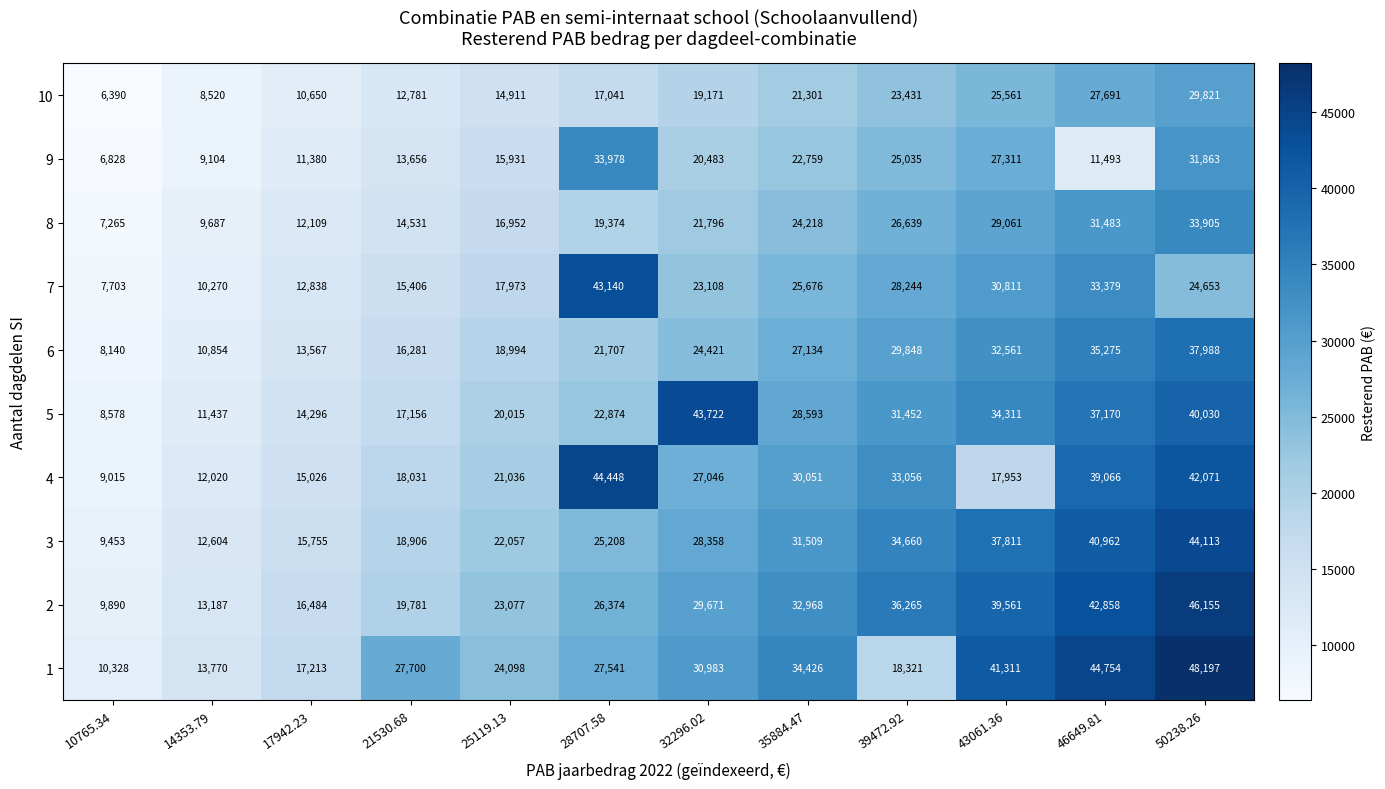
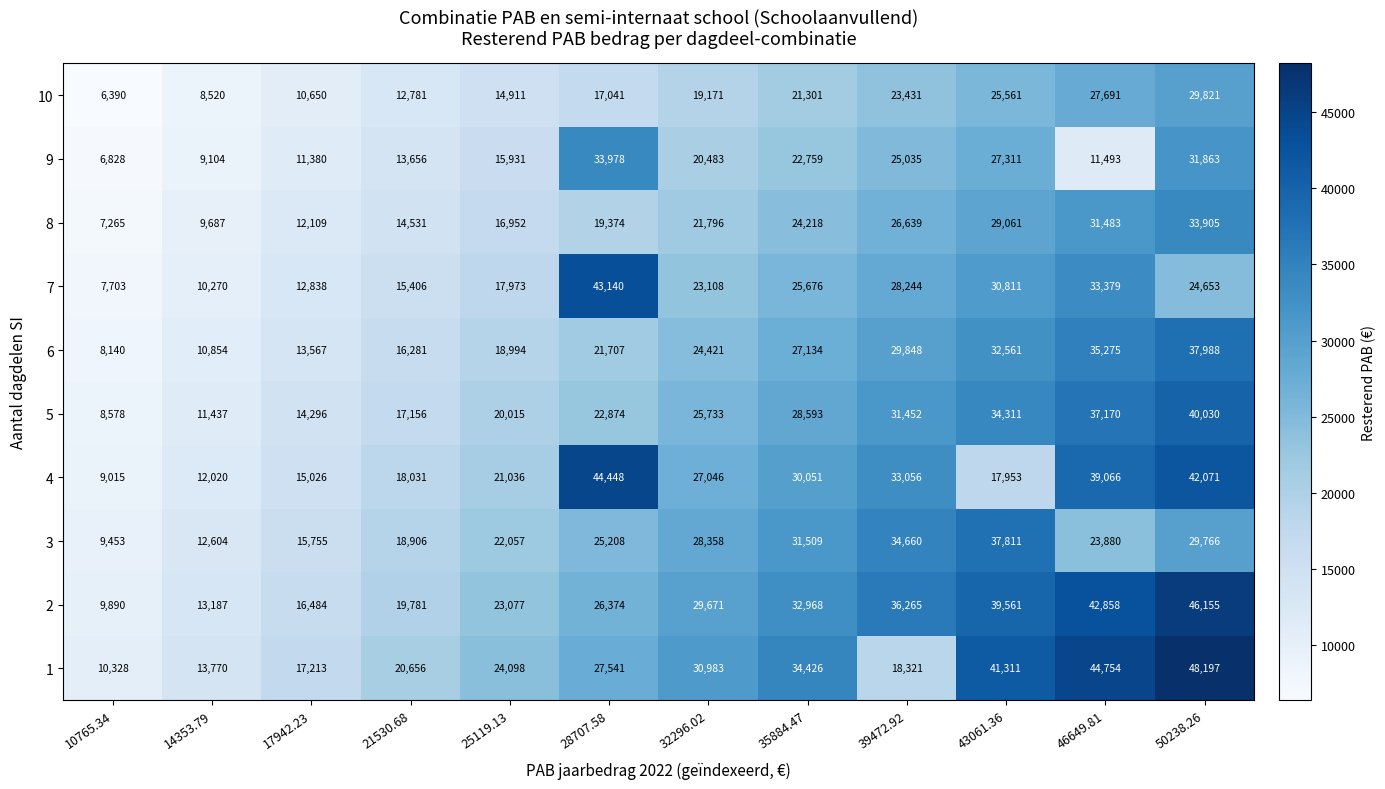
  {
    "10": {
      "10765.34": "6,390",
      "14353.79": "8,520",
      "17942.23": "10,650",
      "21530.68": "12,781",
      "25119.13": "14,911",
      "28707.58": "17,041",
      "32296.02": "19,171",
      "35884.47": "21,301",
      "39472.92": "23,431",
      "43061.36": "25,561",
      "46649.81": "27,691",
      "50238.26": "29,821"
    },
    "9": {
      "10765.34": "6,828",
      "14353.79": "9,104",
      "17942.23": "11,380",
      "21530.68": "13,656",
      "25119.13": "15,931",
      "28707.58": "33,978",
      "32296.02": "20,483",
      "35884.47": "22,759",
      "39472.92": "25,035",
      "43061.36": "27,311",
      "46649.81": "11,493",
      "50238.26": "31,863"
    },
    "8": {
      "10765.34": "7,265",
      "14353.79": "9,687",
      "17942.23": "12,109",
      "21530.68": "14,531",
      "25119.13": "16,952",
      "28707.58": "19,374",
      "32296.02": "21,796",
      "35884.47": "24,218",
      "39472.92": "26,639",
      "43061.36": "29,061",
      "46649.81": "31,483",
      "50238.26": "33,905"
    },
    "7": {
      "10765.34": "7,703",
      "14353.79": "10,270",
      "17942.23": "12,838",
      "21530.68": "15,406",
      "25119.13": "17,973",
      "28707.58": "43,140",
      "32296.02": "23,108",
      "35884.47": "25,676",
      "39472.92": "28,244",
      "43061.36": "30,811",
      "46649.81": "33,379",
      "50238.26": "24,653"
    },
    "6": {
      "10765.34": "8,140",
      "14353.79": "10,854",
      "17942.23": "13,567",
      "21530.68": "16,281",
      "25119.13": "18,994",
      "28707.58": "21,707",
      "32296.02": "24,421",
      "35884.47": "27,134",
      "39472.92": "29,848",
      "43061.36": "32,561",
      "46649.81": "35,275",
      "50238.26": "37,988"
    },
    "5": {
      "10765.34": "8,578",
      "14353.79": "11,437",
      "17942.23": "14,296",
      "21530.68": "17,156",
      "25119.13": "20,015",
      "28707.58": "22,874",
-     "32296.02": "43,722",
+     "32296.02": "25,733",
      "35884.47": "28,593",
      "39472.92": "31,452",
      "43061.36": "34,311",
      "46649.81": "37,170",
      "50238.26": "40,030"
    },
    "4": {
      "10765.34": "9,015",
      "14353.79": "12,020",
      "17942.23": "15,026",
      "21530.68": "18,031",
      "25119.13": "21,036",
      "28707.58": "44,448",
      "32296.02": "27,046",
      "35884.47": "30,051",
      "39472.92": "33,056",
      "43061.36": "17,953",
      "46649.81": "39,066",
      "50238.26": "42,071"
    },
    "3": {
      "10765.34": "9,453",
      "14353.79": "12,604",
      "17942.23": "15,755",
      "21530.68": "18,906",
      "25119.13": "22,057",
      "28707.58": "25,208",
      "32296.02": "28,358",
      "35884.47": "31,509",
      "39472.92": "34,660",
      "43061.36": "37,811",
-     "46649.81": "40,962",
-     "50238.26": "44,113"
+     "46649.81": "23,880",
+     "50238.26": "29,766"
    },
    "2": {
      "10765.34": "9,890",
      "14353.79": "13,187",
      "17942.23": "16,484",
      "21530.68": "19,781",
      "25119.13": "23,077",
      "28707.58": "26,374",
      "32296.02": "29,671",
      "35884.47": "32,968",
      "39472.92": "36,265",
      "43061.36": "39,561",
      "46649.81": "42,858",
      "50238.26": "46,155"
    },
    "1": {
      "10765.34": "10,328",
      "14353.79": "13,770",
      "17942.23": "17,213",
-     "21530.68": "27,700",
+     "21530.68": "20,656",
      "25119.13": "24,098",
      "28707.58": "27,541",
      "32296.02": "30,983",
      "35884.47": "34,426",
      "39472.92": "18,321",
      "43061.36": "41,311",
      "46649.81": "44,754",
      "50238.26": "48,197"
    }
  }
